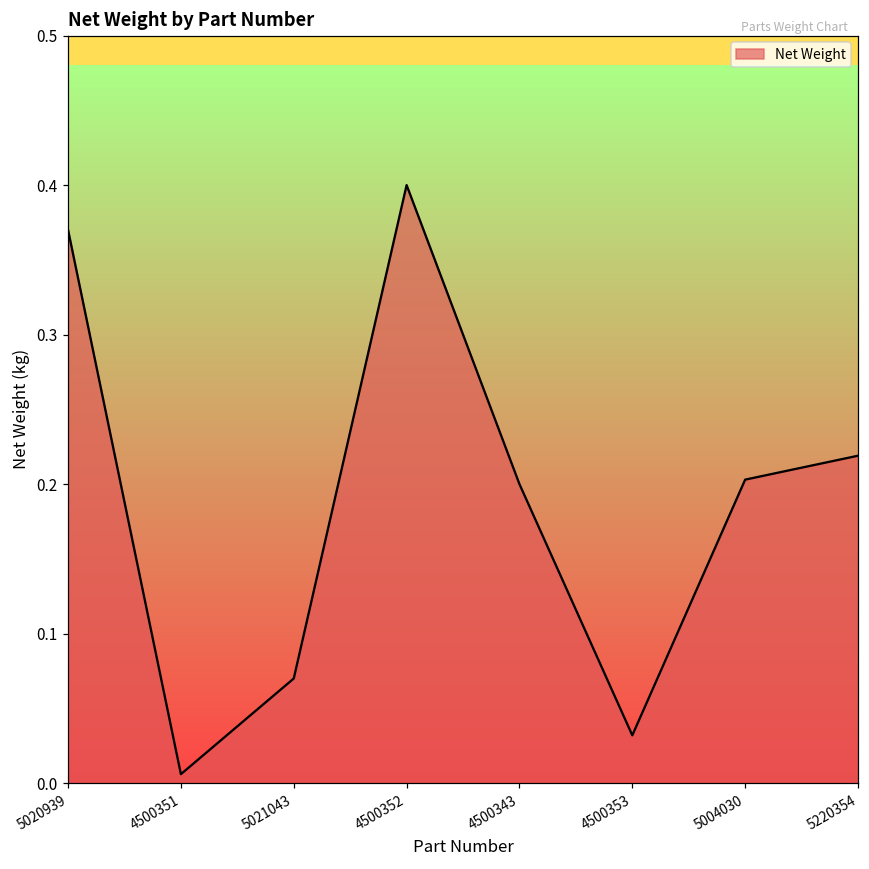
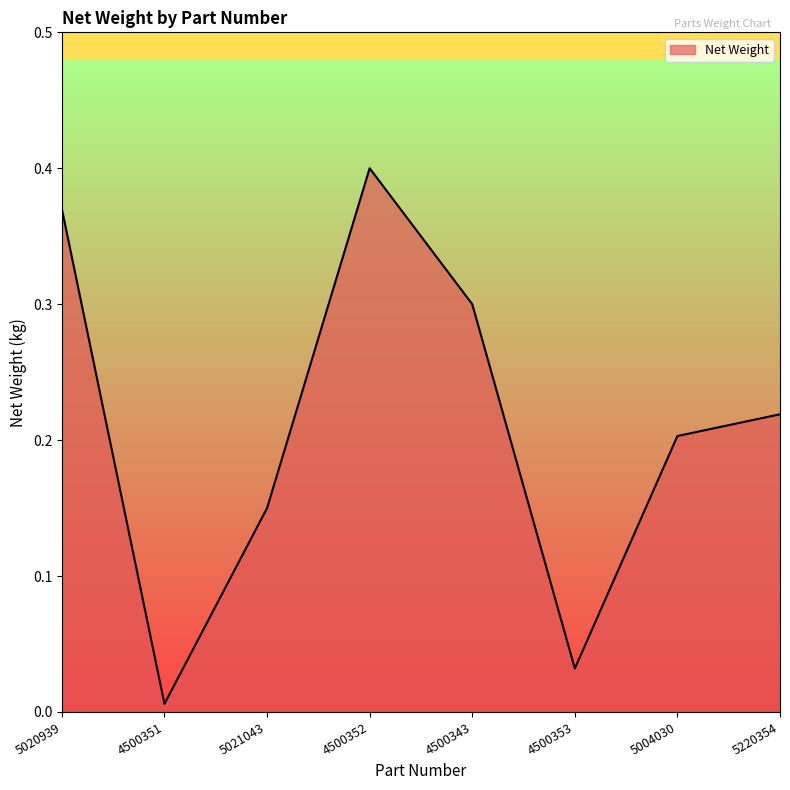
  {
    "5020939": 0.37,
    "4500351": 0.006,
-   "5021043": 0.07,
+   "5021043": 0.15,
    "4500352": 0.40,
-   "4500343": 0.2,
+   "4500343": 0.3,
    "4500353": 0.032,
    "5004030": 0.203,
    "5220354": 0.22
  }
